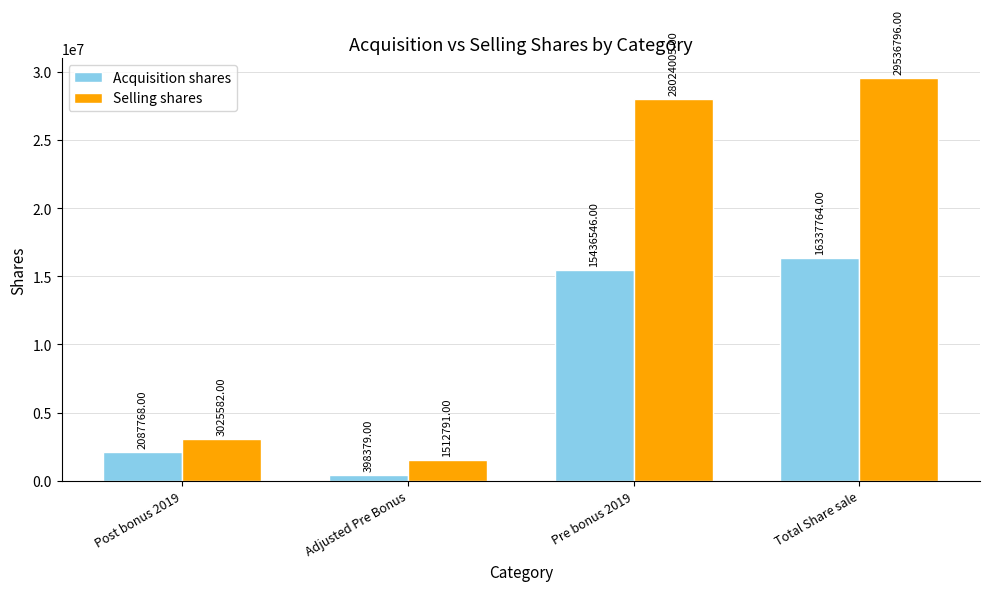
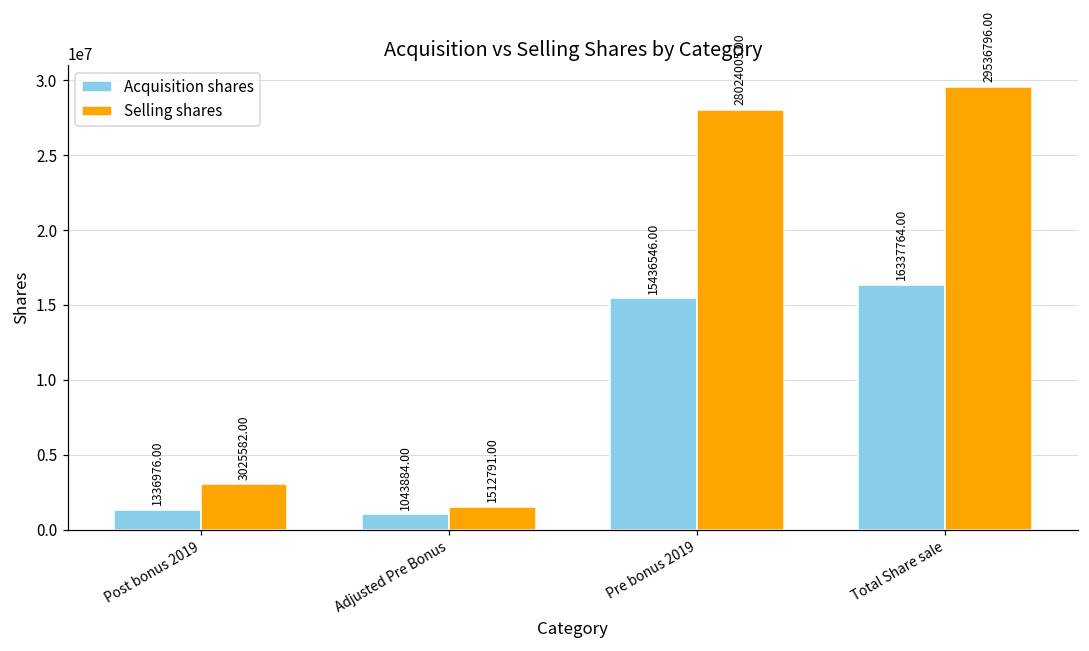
  {
    "Acquisition shares": {
-     "Post bonus 2019": 2087768.00,
-     "Adjusted Pre Bonus": 398379.00,
+     "Post bonus 2019": 1336976.00,
+     "Adjusted Pre Bonus": 1043884.00,
      "Pre bonus 2019": 15436546.00,
      "Total Share sale": 16337764.00
    },
    "Selling shares": {
      "Post bonus 2019": 3025582.00,
      "Adjusted Pre Bonus": 1512791.00,
      "Pre bonus 2019": 28024005.00,
      "Total Share sale": 29536796.00
    }
  }
